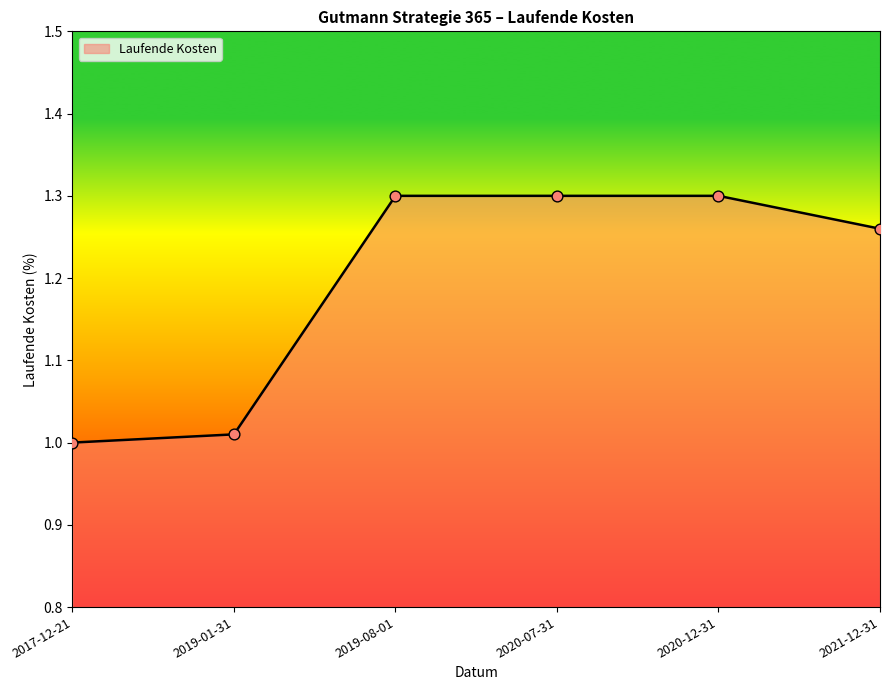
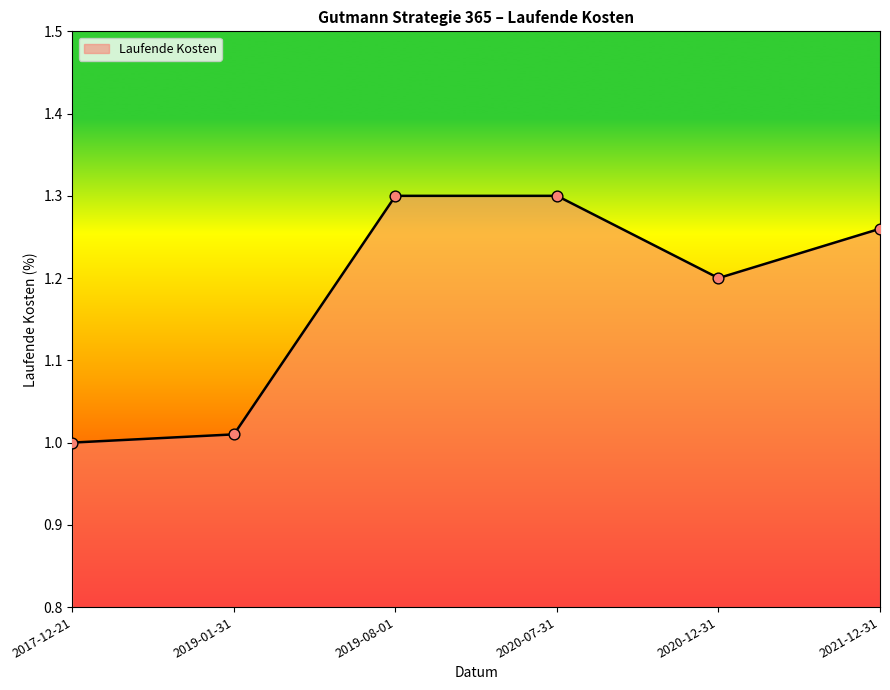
  {
    "2017-12-21": 1.0,
    "2019-01-31": 1.01,
    "2019-08-01": 1.3,
    "2020-07-31": 1.3,
-   "2020-12-31": 1.3,
+   "2020-12-31": 1.2,
    "2021-12-31": 1.26
  }
